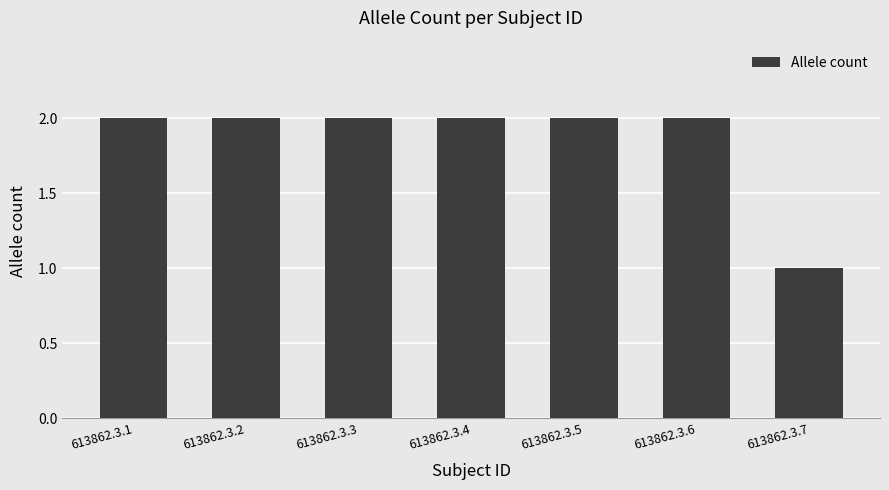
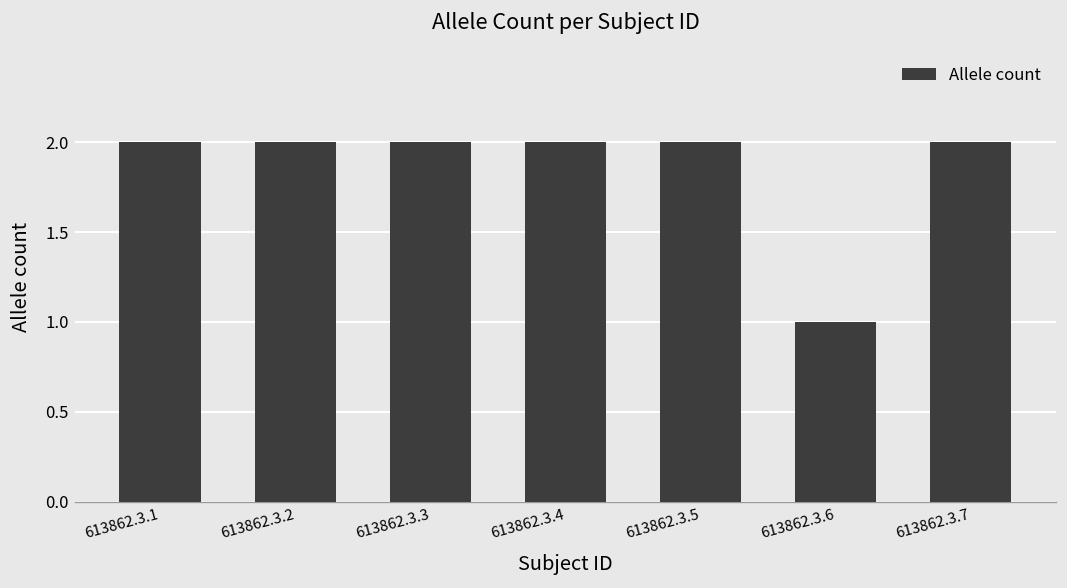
  {
    "613862.3.1": 2,
    "613862.3.2": 2,
    "613862.3.3": 2,
    "613862.3.4": 2,
    "613862.3.5": 2,
-   "613862.3.6": 2,
-   "613862.3.7": 1
+   "613862.3.6": 1,
+   "613862.3.7": 2
  }
